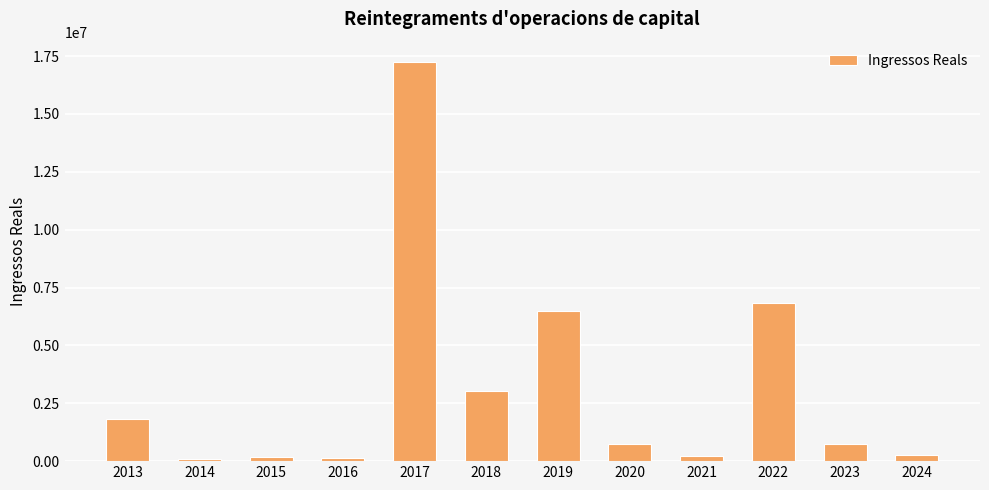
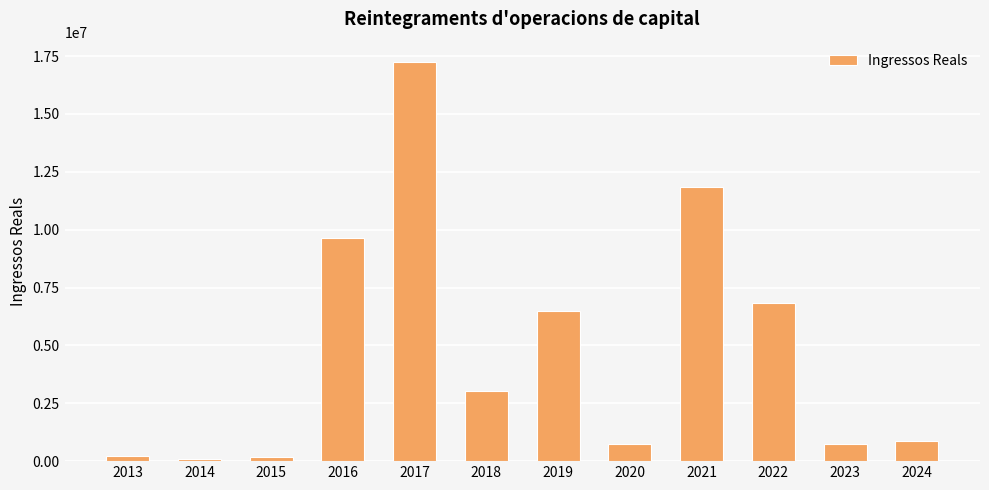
  {
-   "2013": 1800000,
+   "2013": 200000,
    "2015": 200000,
-   "2016": 200000,
+   "2016": 9700000,
    "2017": 17300000,
    "2018": 3000000,
    "2019": 6500000,
    "2020": 700000,
-   "2021": 200000,
+   "2021": 11800000,
    "2022": 6800000,
    "2023": 700000,
-   "2024": 300000
+   "2024": 900000
  }
